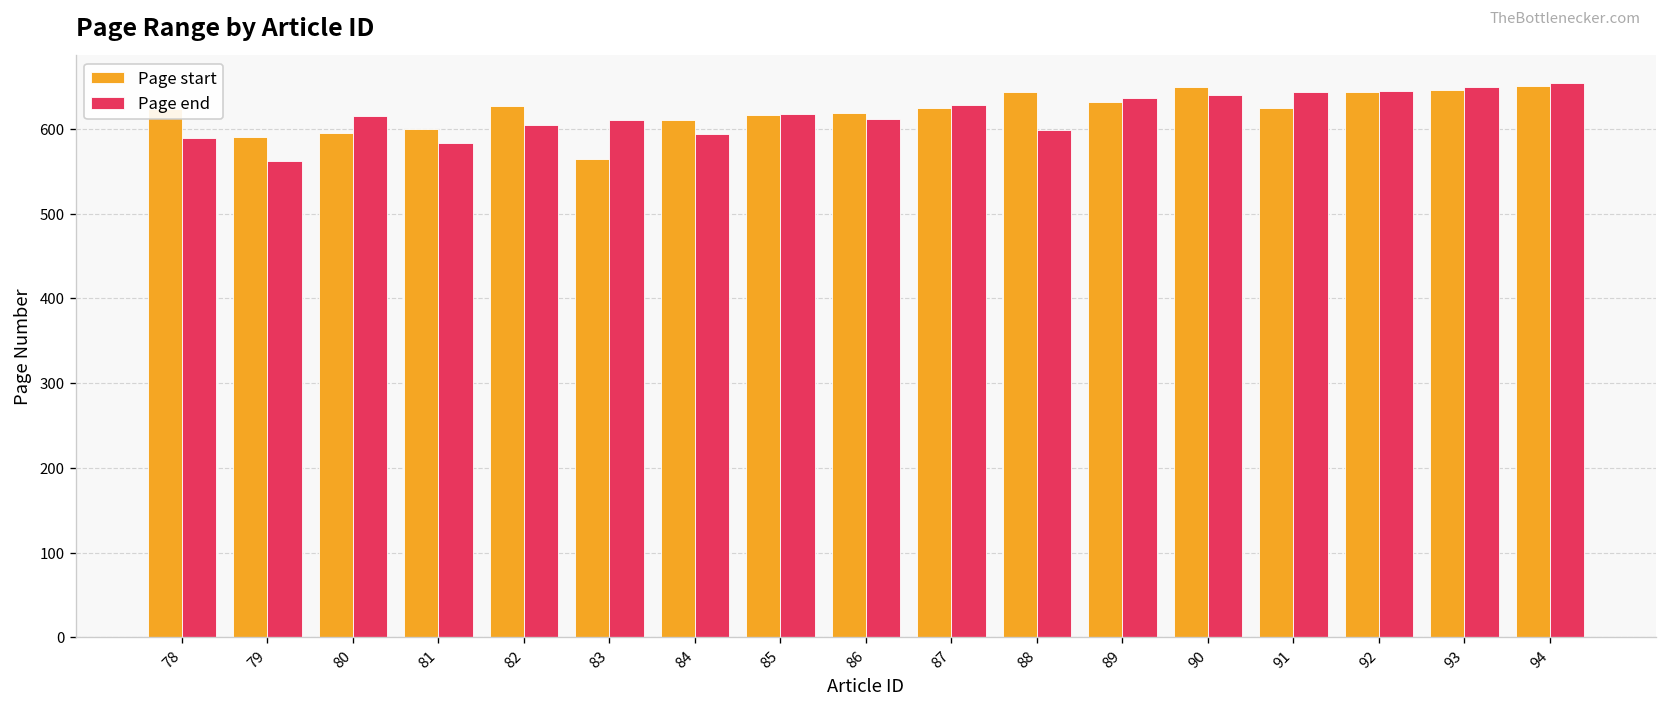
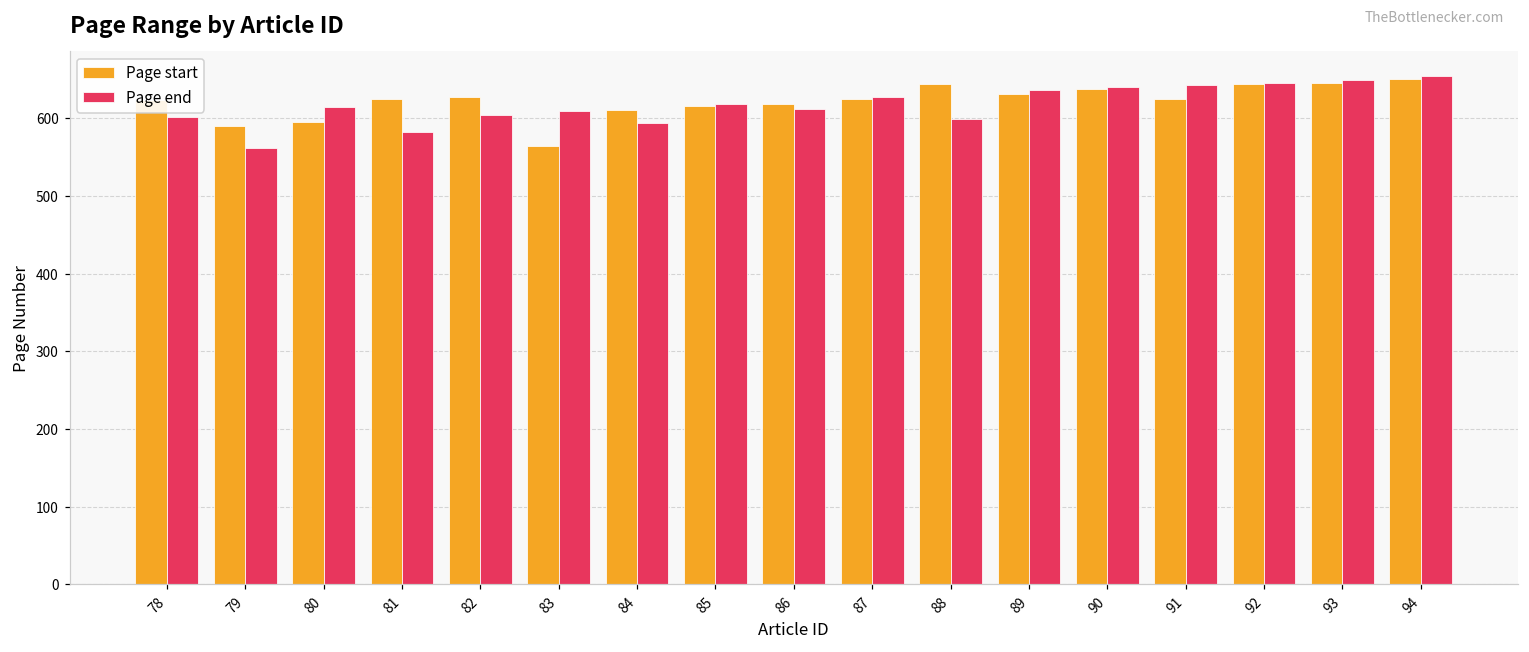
  {
    "Page start": {
      "79": 590,
      "80": 600,
-     "81": 600,
+     "81": 630,
      "82": 630,
      "83": 570,
      "84": 610,
      "85": 620,
      "86": 620,
      "87": 630,
      "88": 640,
      "89": 630,
-     "90": 650,
+     "90": 640,
      "91": 630,
      "92": 640,
      "93": 650,
      "94": 650
    },
    "Page end": {
-     "78": 590,
+     "78": 600,
      "79": 560,
      "80": 620,
      "81": 580,
      "82": 610,
      "83": 610,
      "84": 590,
      "85": 620,
      "86": 610,
      "87": 630,
      "88": 600,
      "89": 640,
      "90": 640,
      "91": 640,
      "92": 650,
      "93": 650,
      "94": 650
    }
  }
